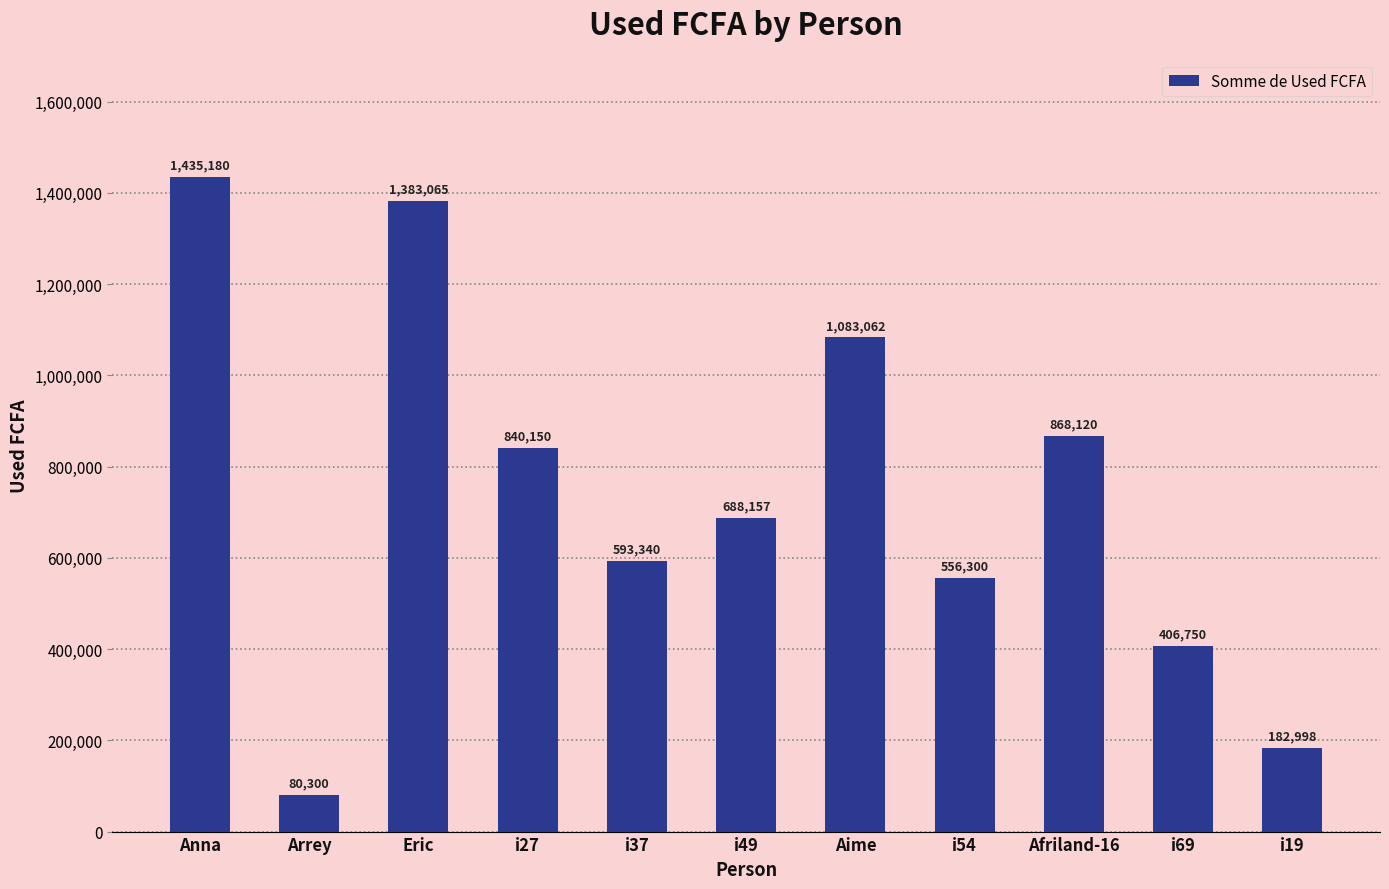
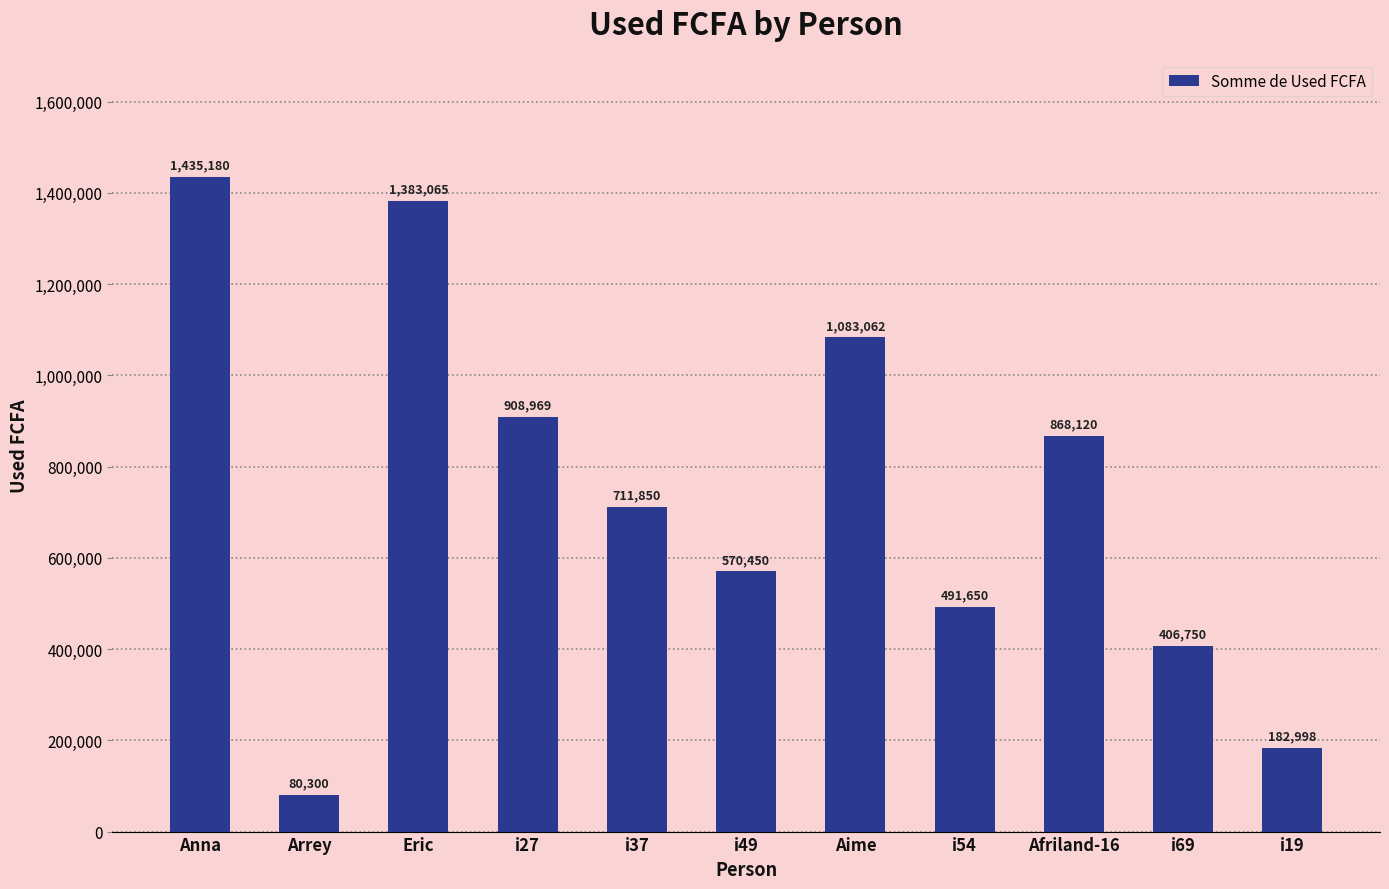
  {
    "Anna": "1,435,180",
    "Arrey": "80,300",
    "Eric": "1,383,065",
-   "i27": "840,150",
-   "i37": "593,340",
-   "i49": "688,157",
+   "i27": "908,969",
+   "i37": "711,850",
+   "i49": "570,450",
    "Aime": "1,083,062",
-   "i54": "556,300",
+   "i54": "491,650",
    "Afriland-16": "868,120",
    "i69": "406,750",
    "i19": "182,998"
  }
